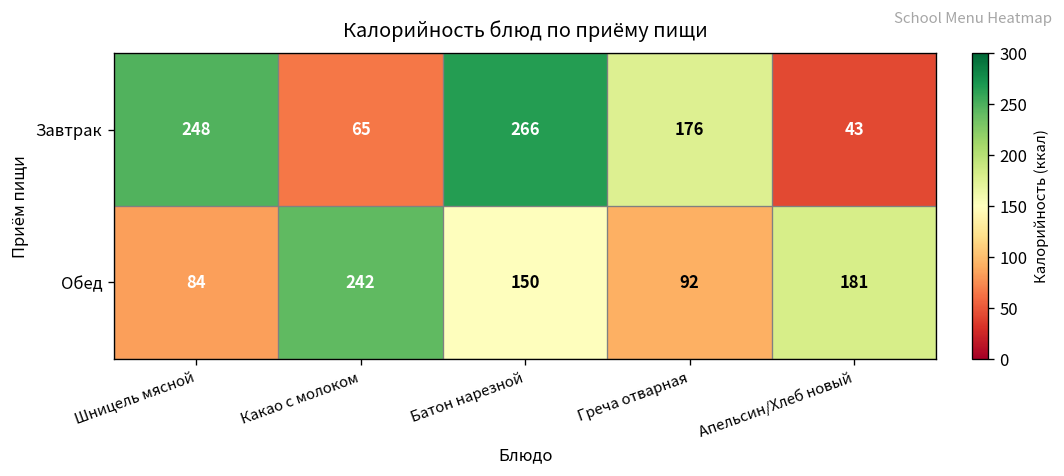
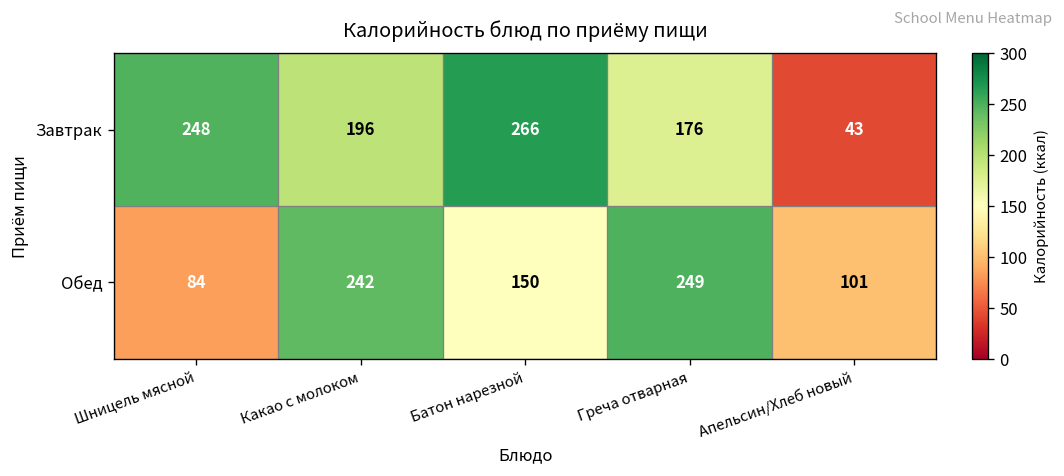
  {
    "Завтрак": {
      "Шницель мясной": 248,
-     "Какао с молоком": 65,
+     "Какао с молоком": 196,
      "Батон нарезной": 266,
      "Греча отварная": 176,
      "Апельсин/Хлеб новый": 43
    },
    "Обед": {
      "Шницель мясной": 84,
      "Какао с молоком": 242,
      "Батон нарезной": 150,
-     "Греча отварная": 92,
-     "Апельсин/Хлеб новый": 181
+     "Греча отварная": 249,
+     "Апельсин/Хлеб новый": 101
    }
  }
